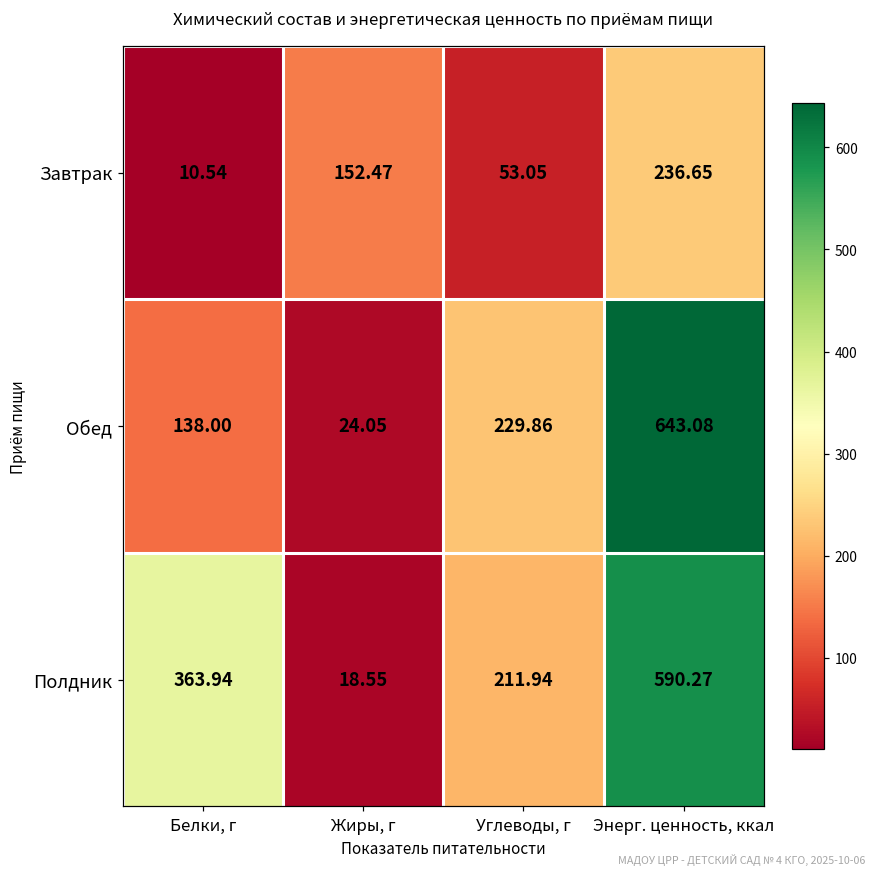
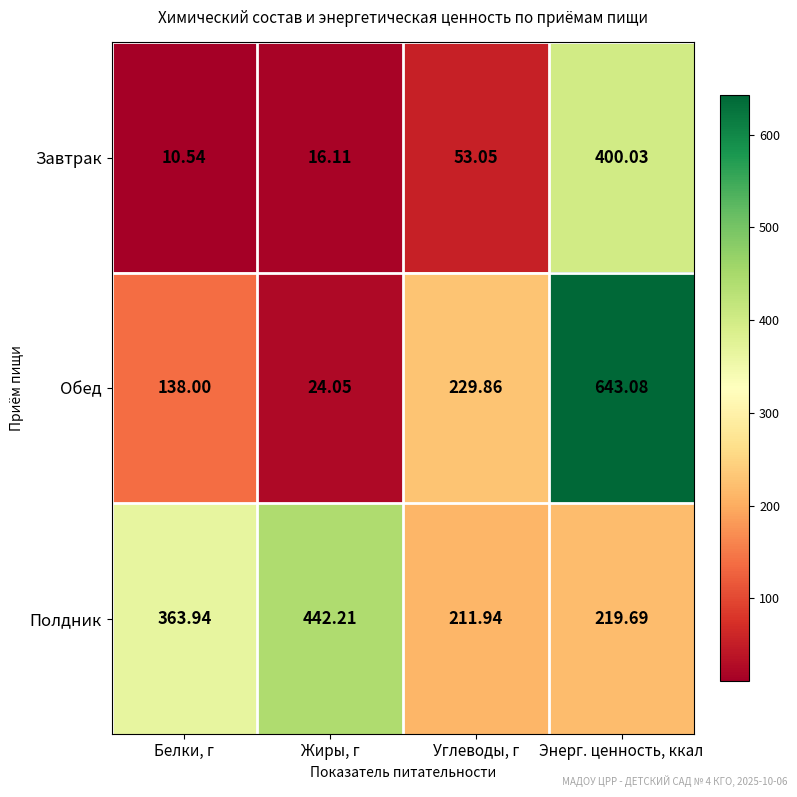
  {
    "Завтрак": {
      "Белки, г": 10.54,
-     "Жиры, г": 152.47,
+     "Жиры, г": 16.11,
      "Углеводы, г": 53.05,
-     "Энерг. ценность, ккал": 236.65
+     "Энерг. ценность, ккал": 400.03
    },
    "Обед": {
      "Белки, г": 138.00,
      "Жиры, г": 24.05,
      "Углеводы, г": 229.86,
      "Энерг. ценность, ккал": 643.08
    },
    "Полдник": {
      "Белки, г": 363.94,
-     "Жиры, г": 18.55,
+     "Жиры, г": 442.21,
      "Углеводы, г": 211.94,
-     "Энерг. ценность, ккал": 590.27
+     "Энерг. ценность, ккал": 219.69
    }
  }
